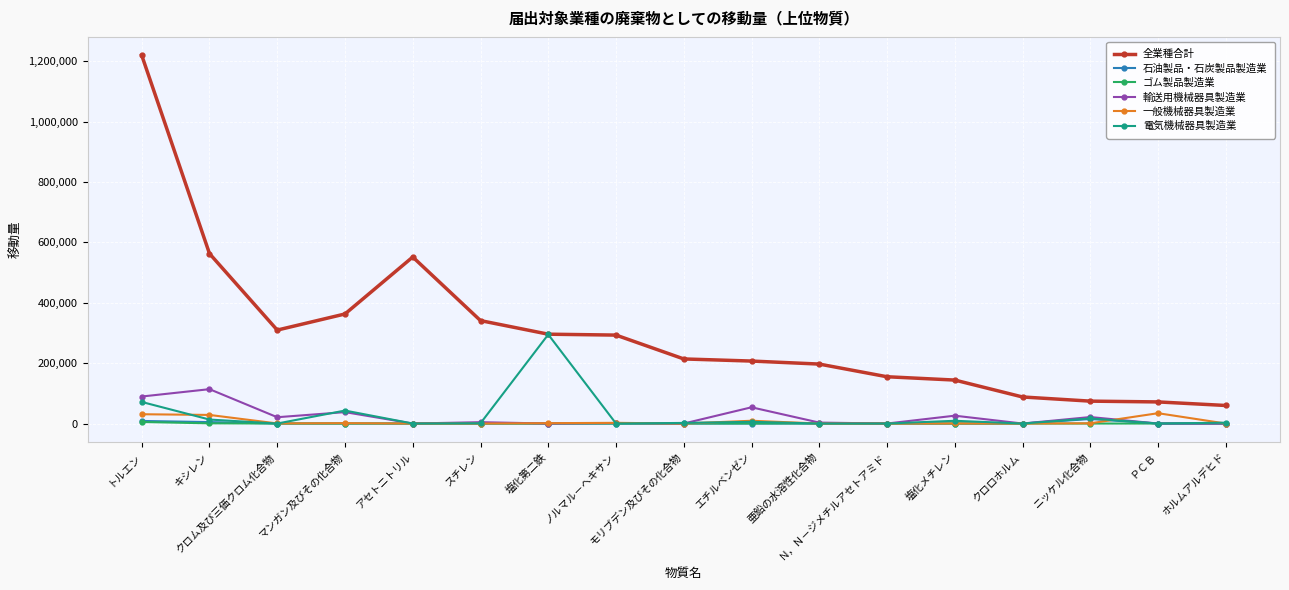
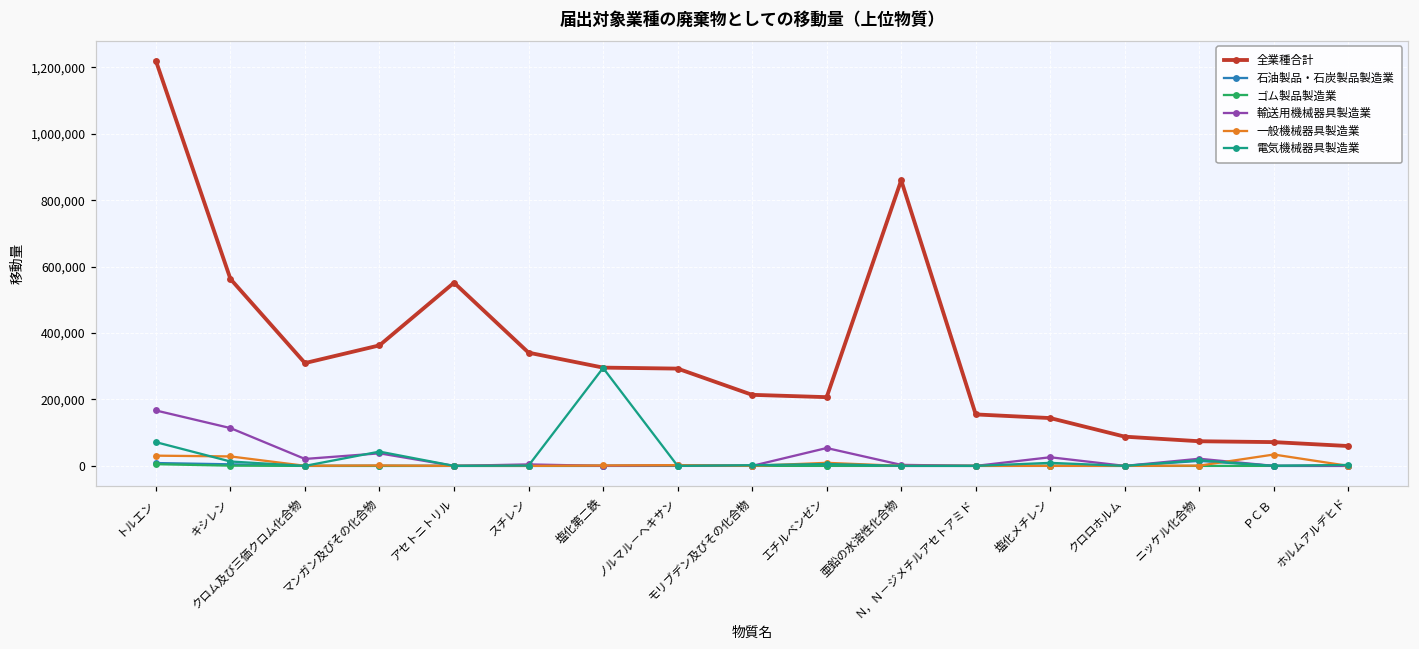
  {
    "全業種合計": {
      "トルエン": "1,220,000",
      "キシレン": "560,000",
      "クロム及び三価クロム化合物": "310,000",
      "マンガン及びその化合物": "360,000",
      "アセトニトリル": "550,000",
      "スチレン": "340,000",
      "ノルマル－ヘキサン": "290,000",
      "モリブデン及びその化合物": "210,000",
      "エチルベンゼン": "210,000",
-     "亜鉛の水溶性化合物": "200,000",
+     "亜鉛の水溶性化合物": "860,000",
      "Ｎ，Ｎ－ジメチルアセトアミド": "160,000",
      "塩化メチレン": "140,000",
      "クロロホルム": "90,000",
      "ニッケル化合物": "70,000",
      "ＰＣＢ": "70,000",
      "ホルムアルデヒド": "60,000"
    },
    "輸送用機械器具製造業": {
-     "トルエン": "90,000",
+     "トルエン": "170,000",
      "キシレン": "110,000",
      "クロム及び三価クロム化合物": "20,000",
      "エチルベンゼン": "50,000",
      "塩化メチレン": "30,000"
    },
    "一般機械器具製造業": {
      "トルエン": "30,000",
      "キシレン": "30,000",
      "ＰＣＢ": "30,000"
    }
  }
